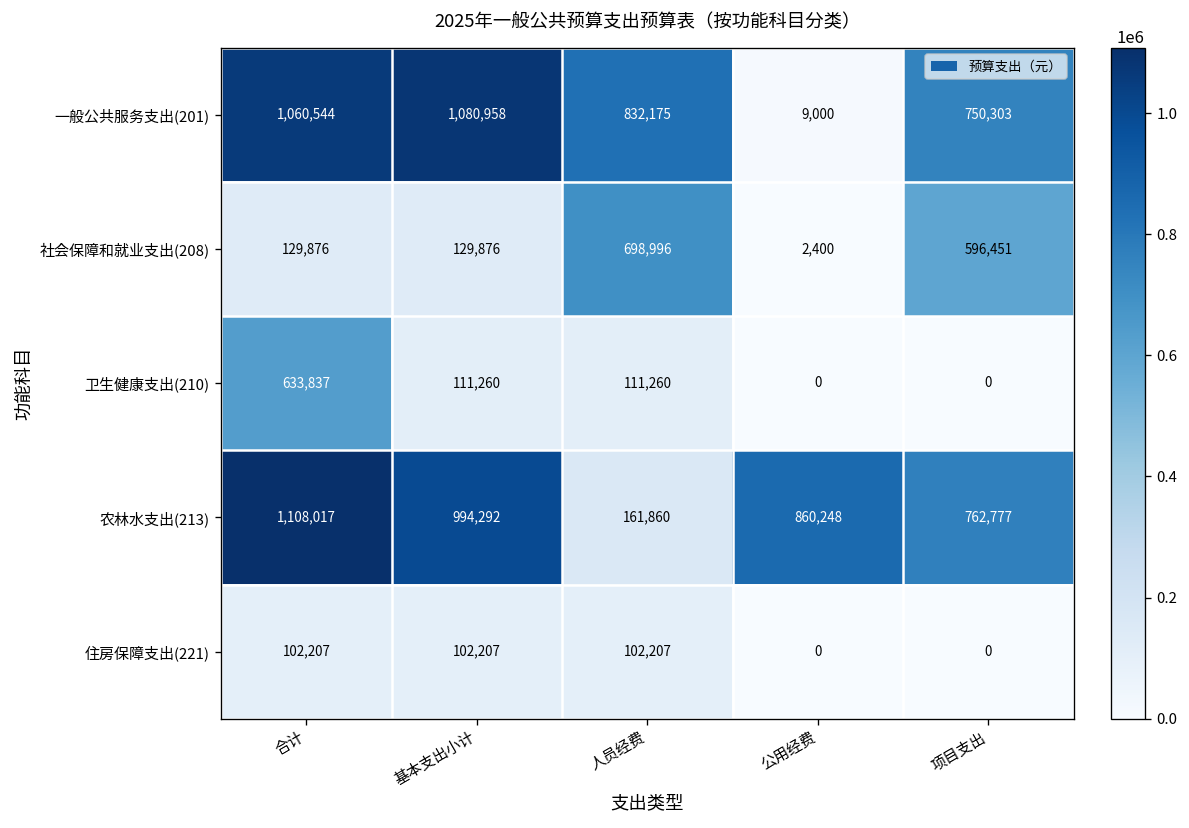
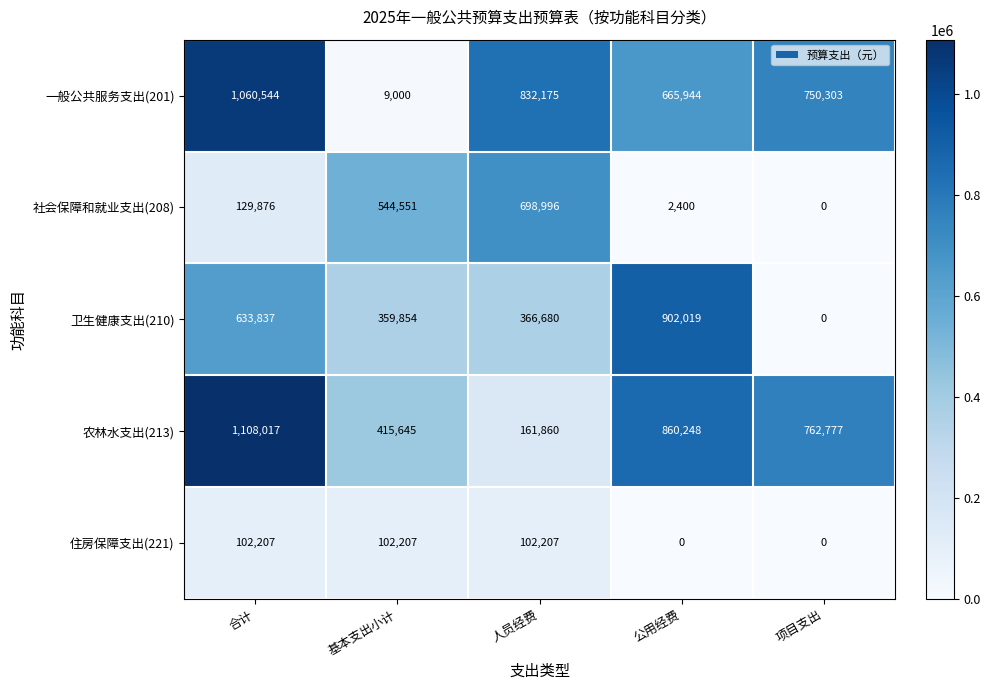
  {
    "一般公共服务支出(201)": {
      "合计": "1,060,544",
-     "基本支出小计": "1,080,958",
+     "基本支出小计": "9,000",
      "人员经费": "832,175",
-     "公用经费": "9,000",
+     "公用经费": "665,944",
      "项目支出": "750,303"
    },
    "社会保障和就业支出(208)": {
      "合计": "129,876",
-     "基本支出小计": "129,876",
+     "基本支出小计": "544,551",
      "人员经费": "698,996",
      "公用经费": "2,400",
-     "项目支出": "596,451"
+     "项目支出": "0"
    },
    "卫生健康支出(210)": {
      "合计": "633,837",
-     "基本支出小计": "111,260",
-     "人员经费": "111,260",
-     "公用经费": "0",
+     "基本支出小计": "359,854",
+     "人员经费": "366,680",
+     "公用经费": "902,019",
      "项目支出": "0"
    },
    "农林水支出(213)": {
      "合计": "1,108,017",
-     "基本支出小计": "994,292",
+     "基本支出小计": "415,645",
      "人员经费": "161,860",
      "公用经费": "860,248",
      "项目支出": "762,777"
    },
    "住房保障支出(221)": {
      "合计": "102,207",
      "基本支出小计": "102,207",
      "人员经费": "102,207",
      "公用经费": "0",
      "项目支出": "0"
    }
  }
